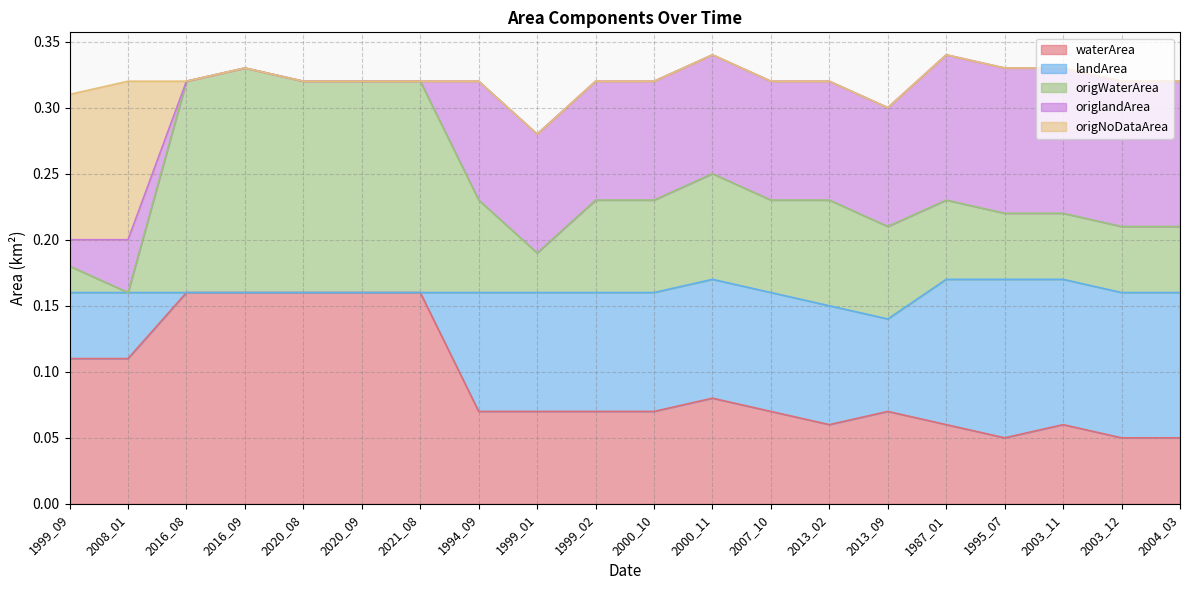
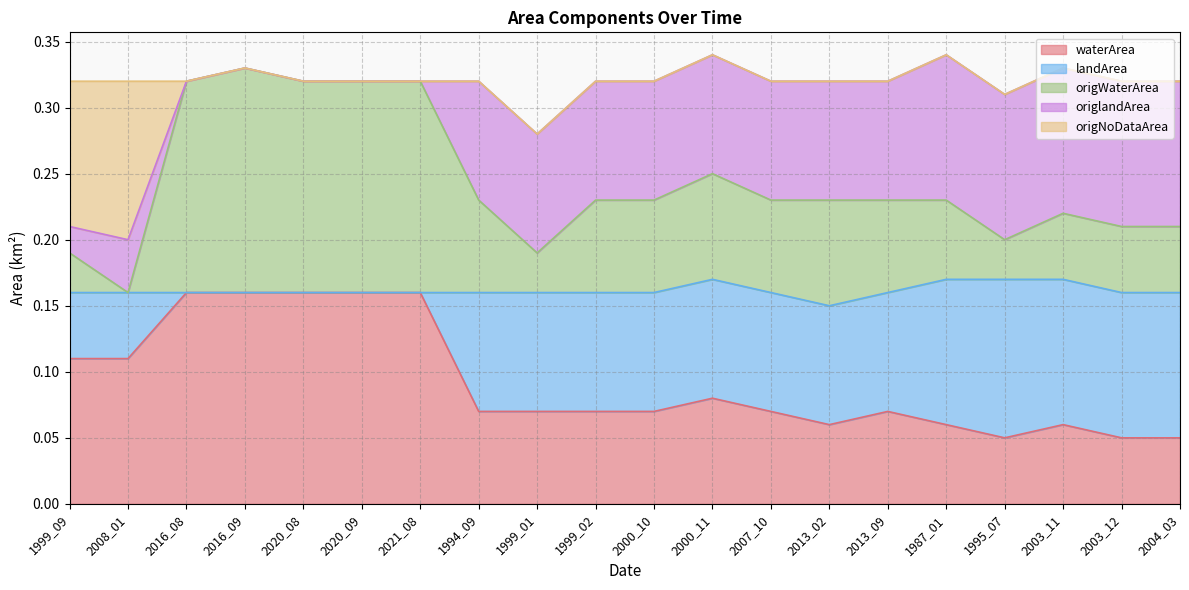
  {
    "waterArea": {
      "1999_09": 0.11,
      "2008_01": 0.11,
      "1994_09": 0.07,
      "1999_01": 0.07,
      "1999_02": 0.07,
      "2000_10": 0.07,
      "2000_11": 0.08,
      "2007_10": 0.07,
      "2013_02": 0.06,
      "2013_09": 0.07,
      "1987_01": 0.06,
      "1995_07": 0.05,
      "2003_11": 0.06,
      "2003_12": 0.05,
      "2004_03": 0.05
    },
    "landArea": {
      "1999_09": 0.05,
      "1994_09": 0.09,
      "1999_01": 0.09,
      "1999_02": 0.09,
      "2000_10": 0.09,
      "2000_11": 0.09,
      "2007_10": 0.09,
      "2013_02": 0.09,
-     "2013_09": 0.07,
+     "2013_09": 0.09,
      "1987_01": 0.11,
      "1995_07": 0.12,
      "2003_11": 0.11,
      "2003_12": 0.11,
      "2004_03": 0.11
    },
    "origWaterArea": {
-     "1999_09": 0.02,
+     "1999_09": 0.03,
      "1994_09": 0.07,
      "1999_01": 0.03,
      "1999_02": 0.07,
      "2000_10": 0.07,
      "2000_11": 0.08,
      "2007_10": 0.07,
      "2013_02": 0.08,
      "2013_09": 0.07,
      "1987_01": 0.06,
-     "1995_07": 0.05,
+     "1995_07": 0.03,
      "2003_11": 0.05,
      "2003_12": 0.05,
      "2004_03": 0.05
    },
    "origlandArea": {
      "1999_09": 0.02,
      "2008_01": 0.04
    },
    "origNoDataArea": {
      "1999_09": 0.11,
      "2008_01": 0.12
    }
  }
